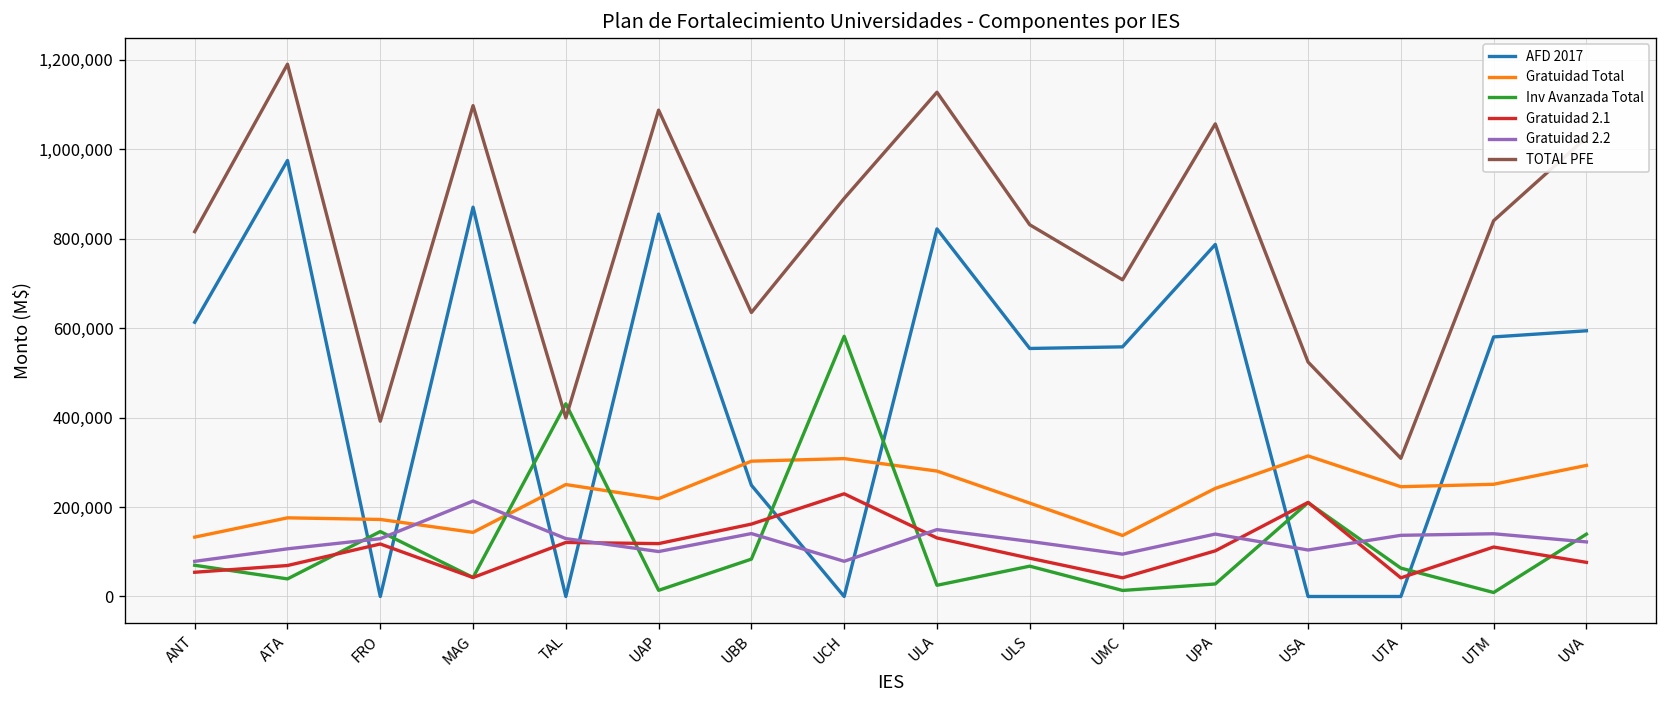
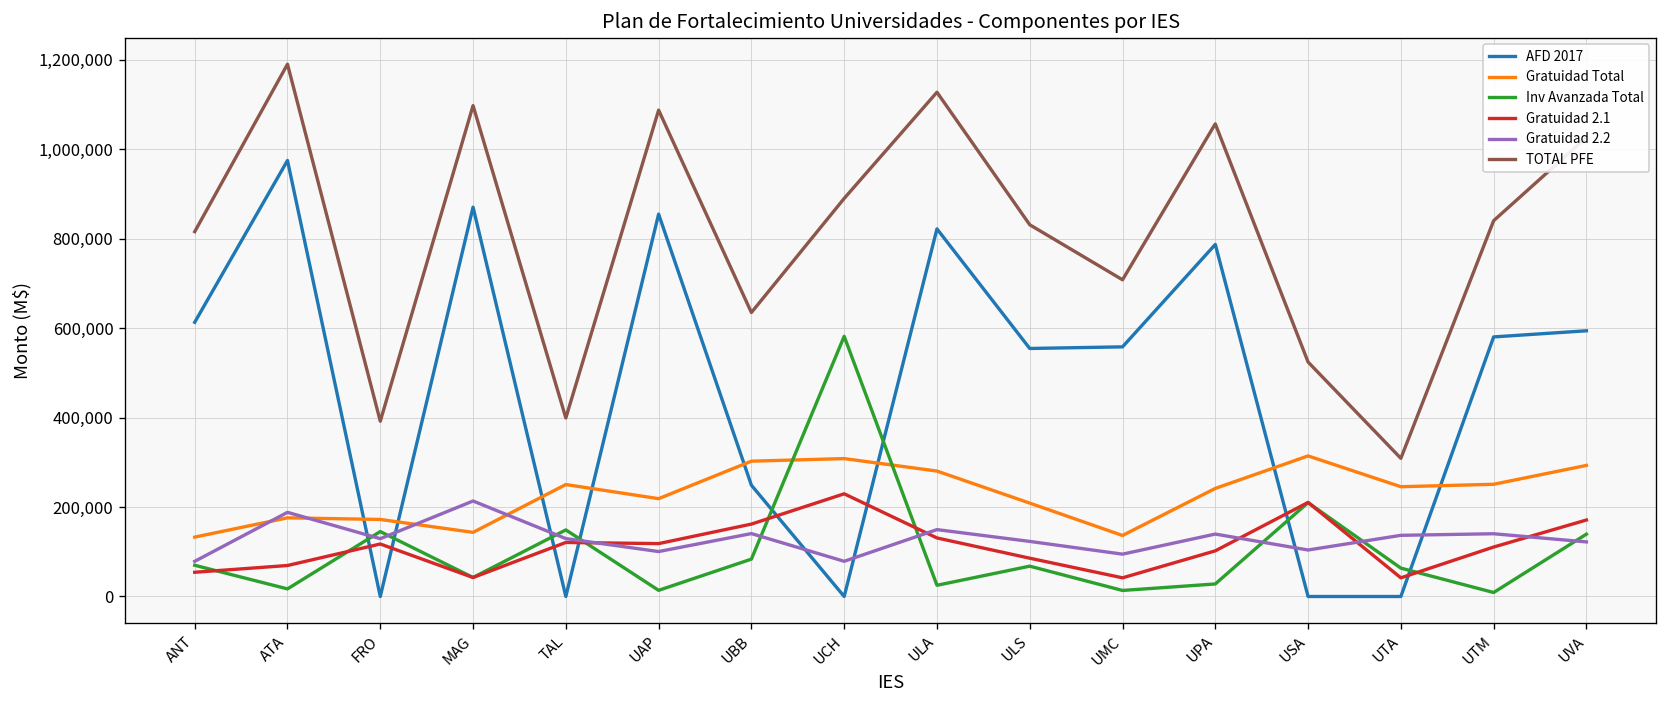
  {
    "AFD 2017": {
      "ANT": "610,000",
      "ATA": "970,000",
      "FRO": "0",
      "MAG": "870,000",
      "TAL": "0",
      "UAP": "850,000",
      "UBB": "250,000",
      "UCH": "0",
      "ULA": "820,000",
      "ULS": "550,000",
      "UMC": "560,000",
      "UPA": "790,000",
      "USA": "0",
      "UTA": "0",
      "UTM": "580,000",
      "UVA": "590,000"
    },
    "Gratuidad Total": {
      "ANT": "130,000",
      "ATA": "180,000",
      "FRO": "170,000",
      "MAG": "140,000",
      "TAL": "250,000",
      "UAP": "220,000",
      "UBB": "300,000",
      "UCH": "310,000",
      "ULA": "280,000",
      "ULS": "210,000",
      "UMC": "140,000",
      "UPA": "240,000",
      "USA": "310,000",
      "UTA": "250,000",
      "UTM": "250,000",
      "UVA": "290,000"
    },
    "Inv Avanzada Total": {
      "ANT": "70,000",
-     "ATA": "40,000",
+     "ATA": "20,000",
      "FRO": "150,000",
-     "TAL": "430,000",
+     "TAL": "150,000",
      "UAP": "10,000",
      "UBB": "80,000",
      "UCH": "580,000",
      "ULA": "30,000",
      "ULS": "70,000",
      "UMC": "10,000",
      "UPA": "30,000",
      "UTA": "60,000",
      "UTM": "10,000",
      "UVA": "140,000"
    },
    "Gratuidad 2.1": {
      "ANT": "50,000",
      "ATA": "70,000",
      "FRO": "120,000",
      "TAL": "120,000",
      "UAP": "120,000",
      "UBB": "160,000",
      "UCH": "230,000",
      "ULA": "130,000",
      "ULS": "90,000",
      "UMC": "40,000",
      "UPA": "100,000",
      "UTA": "40,000",
      "UTM": "110,000",
-     "UVA": "80,000"
+     "UVA": "170,000"
    },
    "Gratuidad 2.2": {
      "ANT": "80,000",
-     "ATA": "110,000",
+     "ATA": "190,000",
      "FRO": "130,000",
      "MAG": "210,000",
      "TAL": "130,000",
      "UAP": "100,000",
      "UBB": "140,000",
      "UCH": "80,000",
      "ULA": "150,000",
      "ULS": "120,000",
      "UMC": "90,000",
      "UPA": "140,000",
      "USA": "100,000",
      "UTA": "140,000",
      "UTM": "140,000",
      "UVA": "120,000"
    },
    "TOTAL PFE": {
      "ANT": "820,000",
      "ATA": "1,190,000",
      "FRO": "390,000",
      "MAG": "1,100,000",
      "TAL": "400,000",
      "UAP": "1,090,000",
      "UBB": "630,000",
      "UCH": "890,000",
      "ULA": "1,130,000",
      "ULS": "830,000",
      "UMC": "710,000",
      "UPA": "1,060,000",
      "USA": "520,000",
      "UTA": "310,000",
      "UTM": "840,000"
    }
  }
